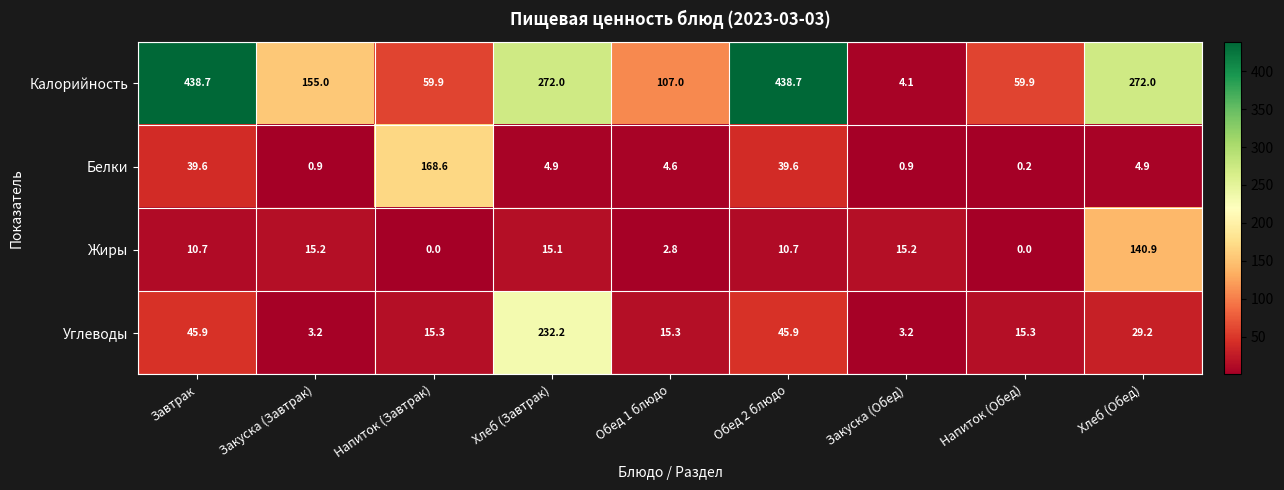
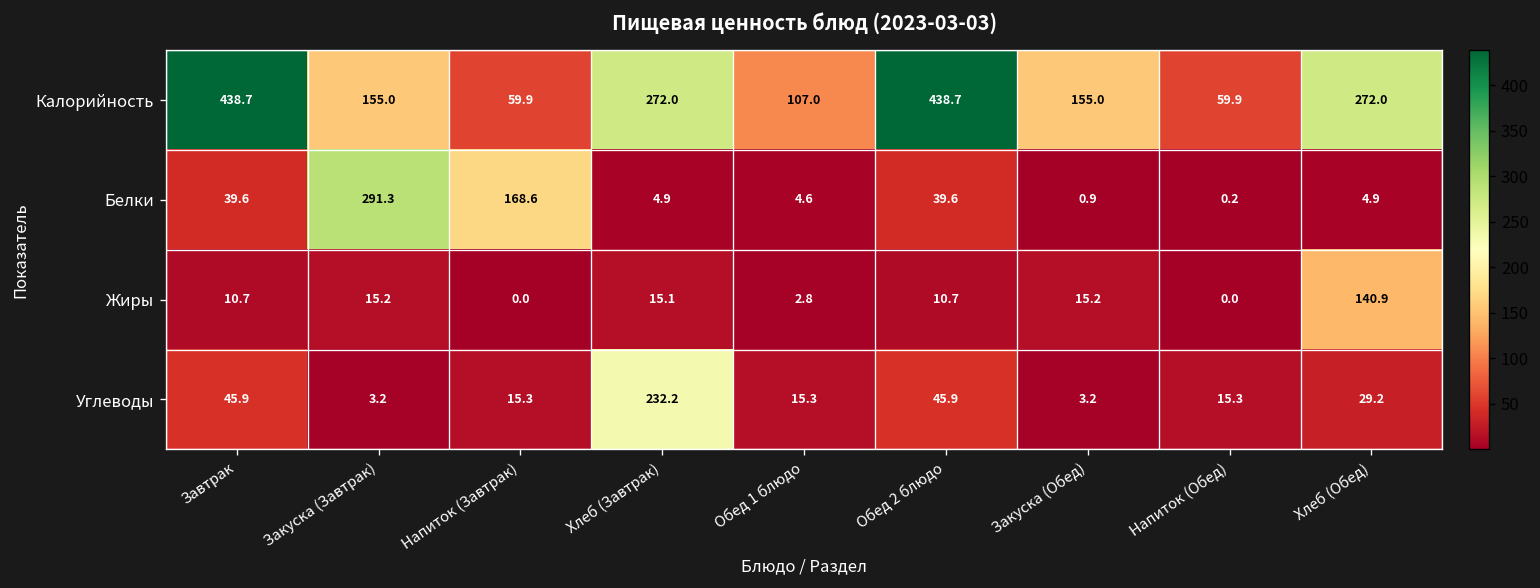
  {
    "Калорийность": {
      "Завтрак": 438.7,
      "Закуска (Завтрак)": 155.0,
      "Напиток (Завтрак)": 59.9,
      "Хлеб (Завтрак)": 272.0,
      "Обед 1 блюдо": 107.0,
      "Обед 2 блюдо": 438.7,
-     "Закуска (Обед)": 4.1,
+     "Закуска (Обед)": 155.0,
      "Напиток (Обед)": 59.9,
      "Хлеб (Обед)": 272.0
    },
    "Белки": {
      "Завтрак": 39.6,
-     "Закуска (Завтрак)": 0.9,
+     "Закуска (Завтрак)": 291.3,
      "Напиток (Завтрак)": 168.6,
      "Хлеб (Завтрак)": 4.9,
      "Обед 1 блюдо": 4.6,
      "Обед 2 блюдо": 39.6,
      "Закуска (Обед)": 0.9,
      "Напиток (Обед)": 0.2,
      "Хлеб (Обед)": 4.9
    },
    "Жиры": {
      "Завтрак": 10.7,
      "Закуска (Завтрак)": 15.2,
      "Напиток (Завтрак)": 0.0,
      "Хлеб (Завтрак)": 15.1,
      "Обед 1 блюдо": 2.8,
      "Обед 2 блюдо": 10.7,
      "Закуска (Обед)": 15.2,
      "Напиток (Обед)": 0.0,
      "Хлеб (Обед)": 140.9
    },
    "Углеводы": {
      "Завтрак": 45.9,
      "Закуска (Завтрак)": 3.2,
      "Напиток (Завтрак)": 15.3,
      "Хлеб (Завтрак)": 232.2,
      "Обед 1 блюдо": 15.3,
      "Обед 2 блюдо": 45.9,
      "Закуска (Обед)": 3.2,
      "Напиток (Обед)": 15.3,
      "Хлеб (Обед)": 29.2
    }
  }
